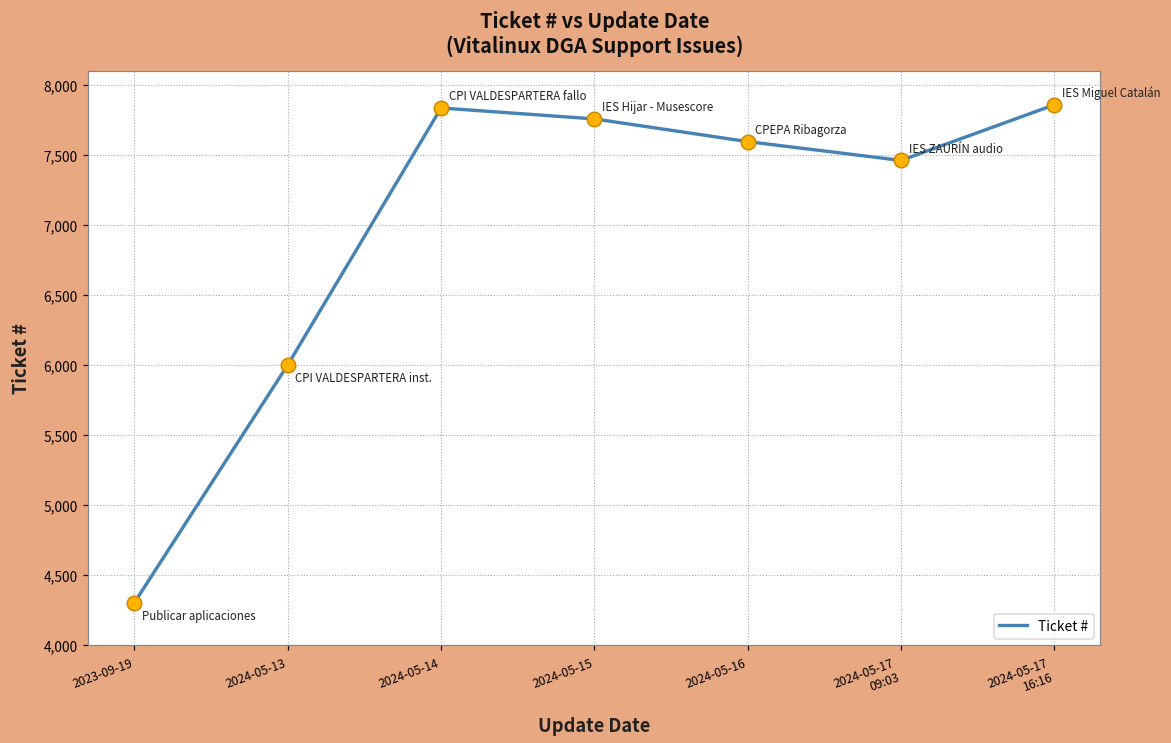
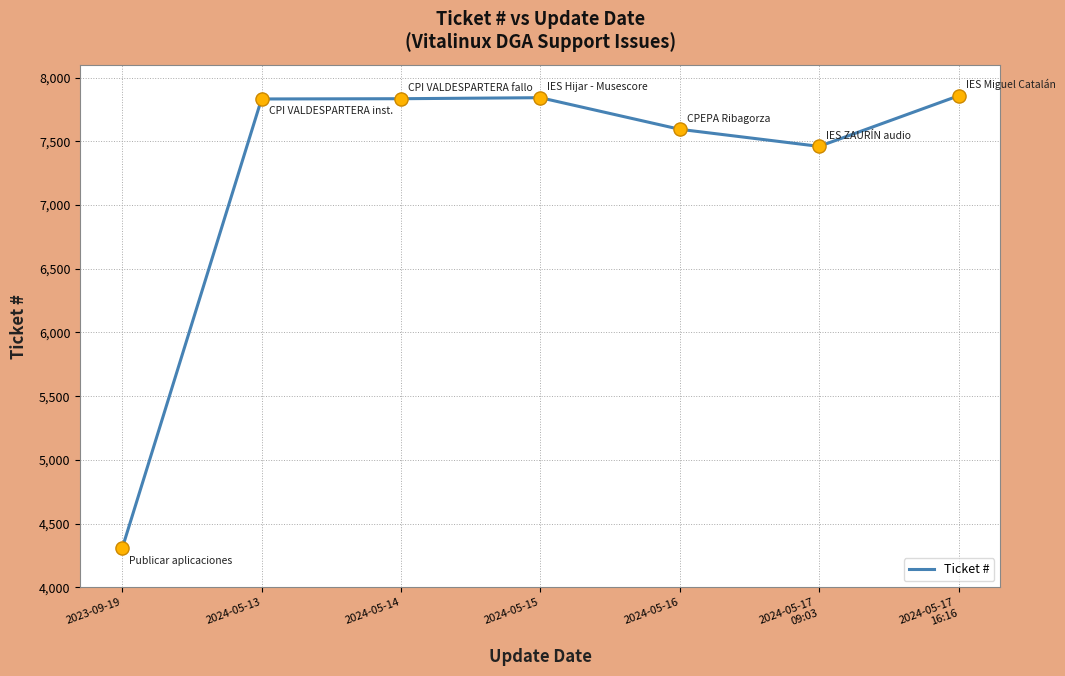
  {
    "2023-09-19": "4,310",
-   "2024-05-13": "6,000",
+   "2024-05-13": "7,830",
    "2024-05-14": "7,830",
-   "2024-05-15": "7,760",
+   "2024-05-15": "7,840",
    "2024-05-16": "7,590",
    "2024-05-17 09:03": "7,460",
    "2024-05-17 16:16": "7,860"
  }
